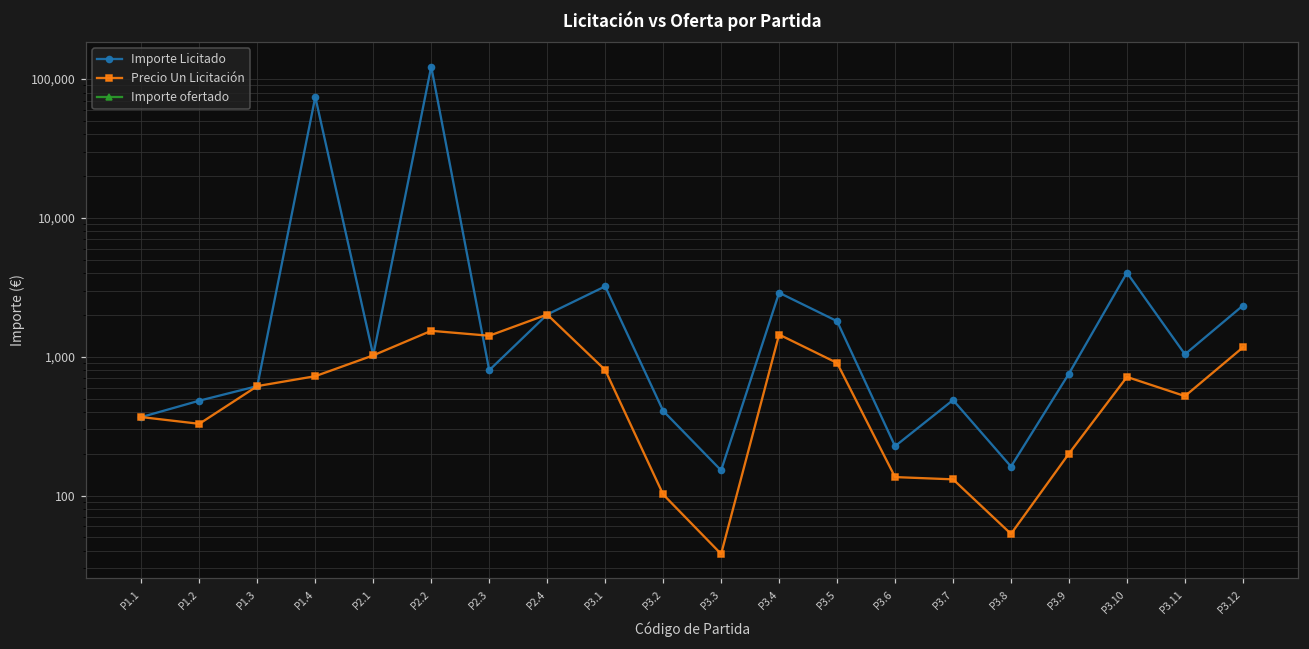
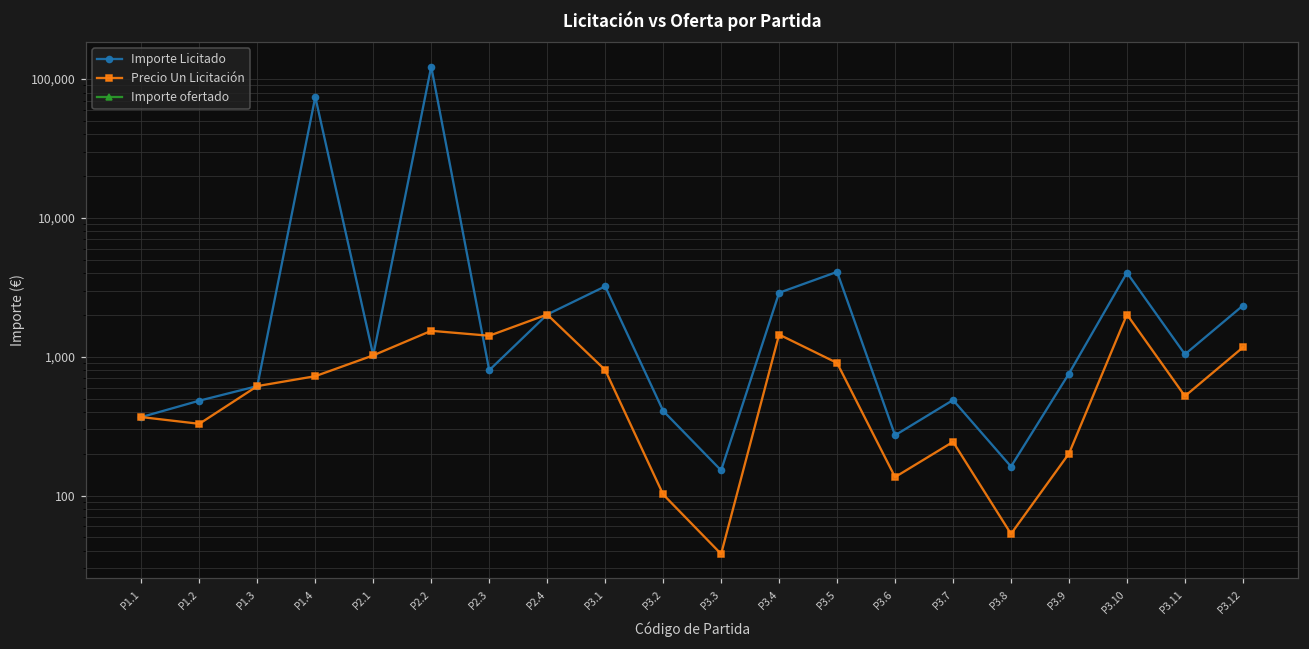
  {
    "Importe Licitado": {
      "P1.2": "480",
      "P1.4": "70,000",
      "P2.2": "120,000",
      "P2.3": "800",
      "P3.1": "3,200",
      "P3.2": "410",
      "P3.3": "150",
      "P3.4": "2,900",
-     "P3.5": "1,800",
-     "P3.6": "230",
+     "P3.5": "4,100",
+     "P3.6": "270",
      "P3.7": "490",
      "P3.8": "160",
      "P3.9": "800",
      "P3.10": "4,000",
      "P3.11": "1,000",
      "P3.12": "2,300"
    },
    "Precio Un Licitación": {
      "P1.2": "330",
      "P1.4": "700",
      "P2.2": "1,500",
      "P2.3": "1,400",
      "P3.1": "800",
      "P3.2": "100",
      "P3.3": "38",
      "P3.4": "1,400",
      "P3.5": "900",
      "P3.6": "140",
-     "P3.7": "130",
+     "P3.7": "240",
      "P3.8": "53",
      "P3.9": "200",
-     "P3.10": "700",
+     "P3.10": "2,000",
      "P3.11": "520",
      "P3.12": "1,200"
    }
  }
